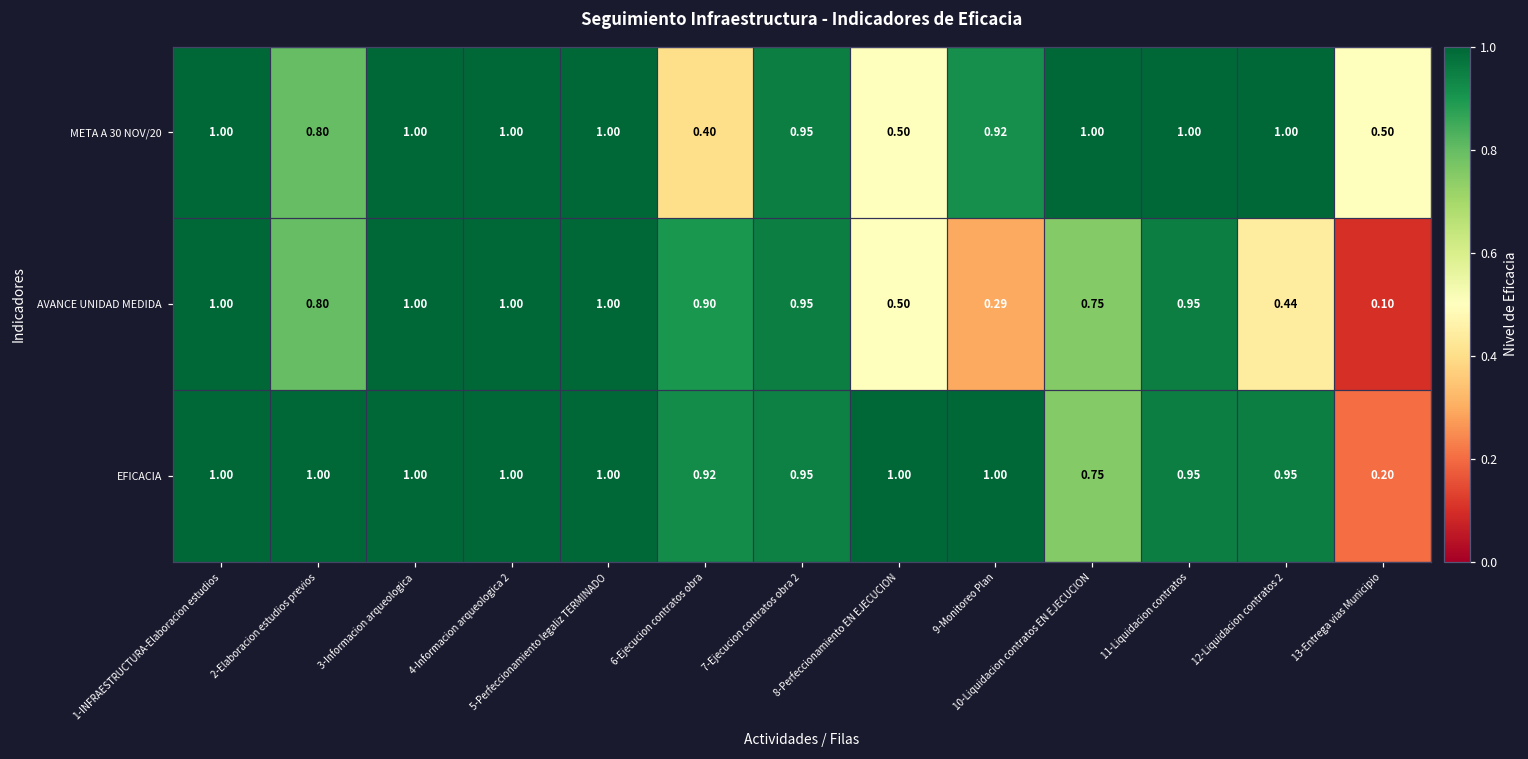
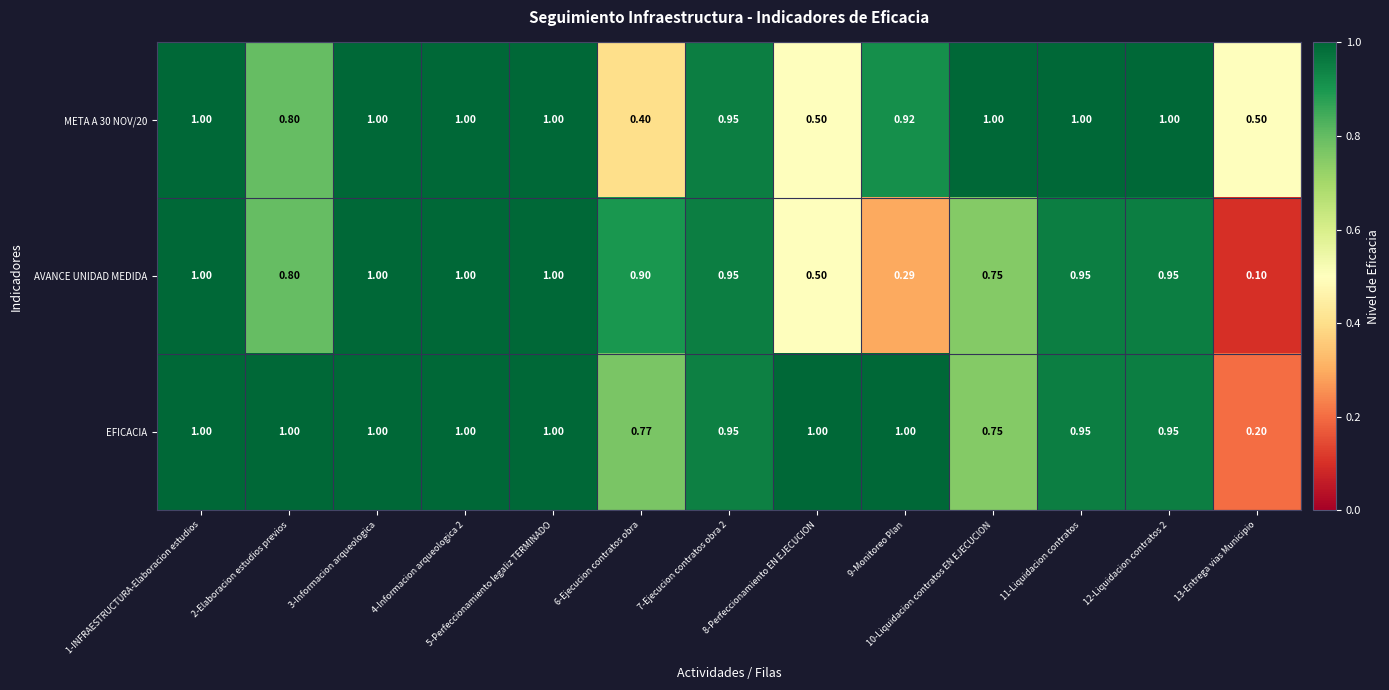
  {
    "META A 30 NOV/20": {
      "1-INFRAESTRUCTURA-Elaboracion estudios": 1.00,
      "2-Elaboracion estudios previos": 0.80,
      "3-Informacion arqueologica": 1.00,
      "4-Informacion arqueologica 2": 1.00,
      "5-Perfeccionamiento legaliz TERMINADO": 1.00,
      "6-Ejecucion contratos obra": 0.40,
      "7-Ejecucion contratos obra 2": 0.95,
      "8-Perfeccionamiento EN EJECUCION": 0.50,
      "9-Monitoreo Plan": 0.92,
      "10-Liquidacion contratos EN EJECUCION": 1.00,
      "11-Liquidacion contratos": 1.00,
      "12-Liquidacion contratos 2": 1.00,
      "13-Entrega vias Municipio": 0.50
    },
    "AVANCE UNIDAD MEDIDA": {
      "1-INFRAESTRUCTURA-Elaboracion estudios": 1.00,
      "2-Elaboracion estudios previos": 0.80,
      "3-Informacion arqueologica": 1.00,
      "4-Informacion arqueologica 2": 1.00,
      "5-Perfeccionamiento legaliz TERMINADO": 1.00,
      "6-Ejecucion contratos obra": 0.90,
      "7-Ejecucion contratos obra 2": 0.95,
      "8-Perfeccionamiento EN EJECUCION": 0.50,
      "9-Monitoreo Plan": 0.29,
      "10-Liquidacion contratos EN EJECUCION": 0.75,
      "11-Liquidacion contratos": 0.95,
-     "12-Liquidacion contratos 2": 0.44,
+     "12-Liquidacion contratos 2": 0.95,
      "13-Entrega vias Municipio": 0.10
    },
    "EFICACIA": {
      "1-INFRAESTRUCTURA-Elaboracion estudios": 1.00,
      "2-Elaboracion estudios previos": 1.00,
      "3-Informacion arqueologica": 1.00,
      "4-Informacion arqueologica 2": 1.00,
      "5-Perfeccionamiento legaliz TERMINADO": 1.00,
-     "6-Ejecucion contratos obra": 0.92,
+     "6-Ejecucion contratos obra": 0.77,
      "7-Ejecucion contratos obra 2": 0.95,
      "8-Perfeccionamiento EN EJECUCION": 1.00,
      "9-Monitoreo Plan": 1.00,
      "10-Liquidacion contratos EN EJECUCION": 0.75,
      "11-Liquidacion contratos": 0.95,
      "12-Liquidacion contratos 2": 0.95,
      "13-Entrega vias Municipio": 0.20
    }
  }
